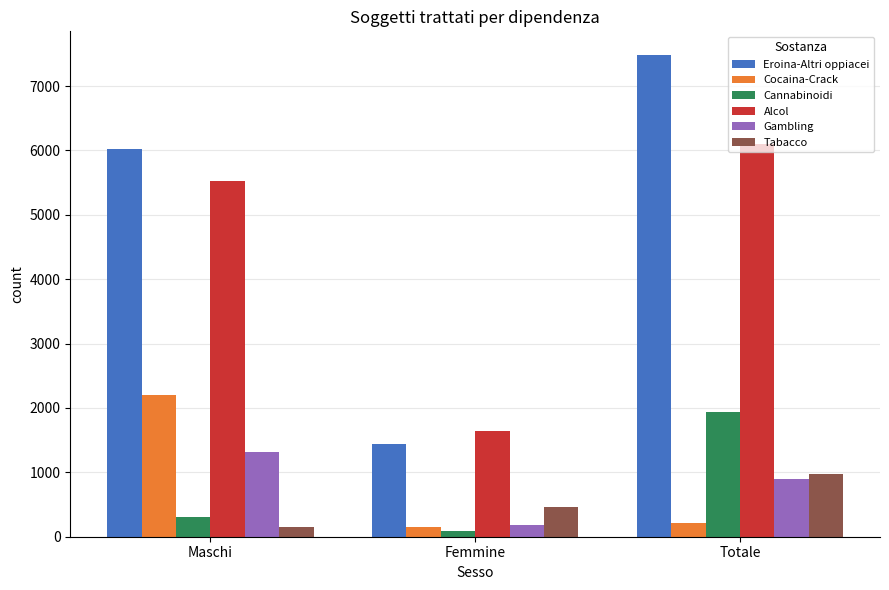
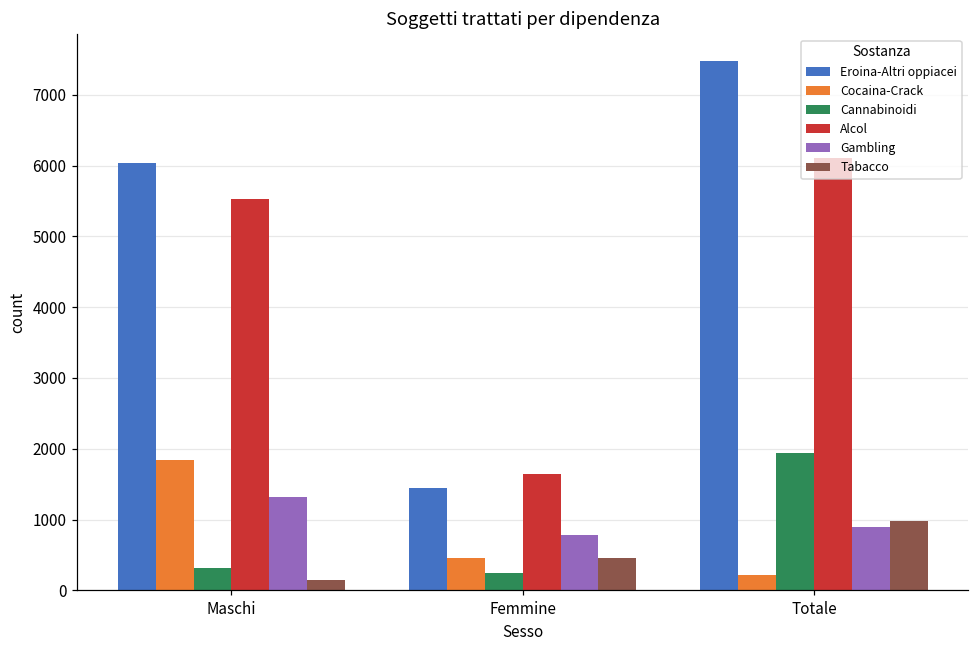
  {
    "Eroina-Altri oppiacei": {
      "Maschi": 6000,
      "Femmine": 1400,
      "Totale": 7500
    },
    "Cocaina-Crack": {
-     "Maschi": 2200,
-     "Femmine": 200,
+     "Maschi": 1800,
+     "Femmine": 500,
      "Totale": 200
    },
    "Cannabinoidi": {
      "Maschi": 300,
-     "Femmine": 100,
+     "Femmine": 300,
      "Totale": 1900
    },
    "Alcol": {
      "Maschi": 5500,
      "Femmine": 1600
    },
    "Gambling": {
      "Maschi": 1300,
-     "Femmine": 200,
+     "Femmine": 800,
      "Totale": 900
    },
    "Tabacco": {
      "Maschi": 100,
      "Femmine": 500,
      "Totale": 1000
    }
  }
